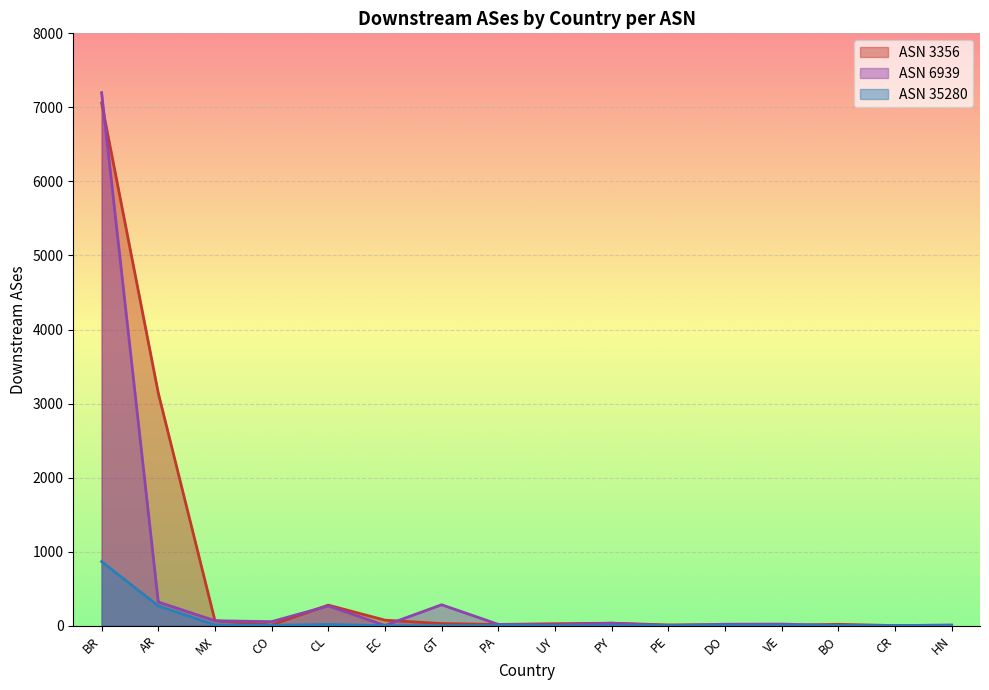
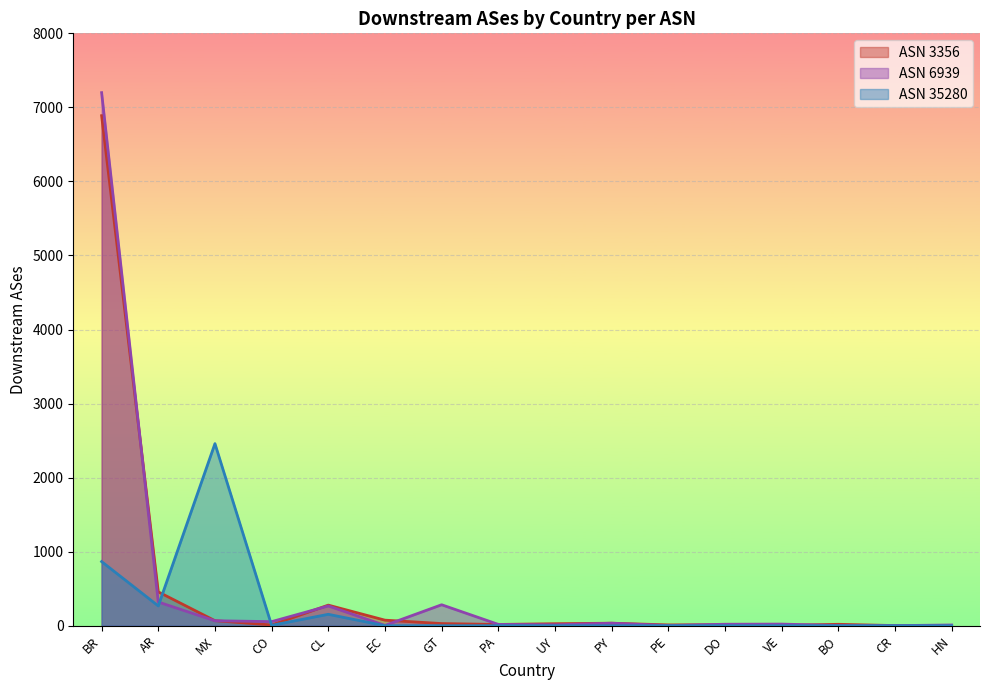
  {
    "ASN 3356": {
-     "BR": 7100,
-     "AR": 3100,
+     "BR": 6900,
+     "AR": 500,
      "EC": 100
    },
    "ASN 6939": {
      "BR": 7200,
      "AR": 300,
      "CO": 100,
      "GT": 300
    },
    "ASN 35280": {
      "BR": 900,
      "AR": 300,
-     "MX": 0,
-     "CL": 0
+     "MX": 2500,
+     "CL": 200
    }
  }
